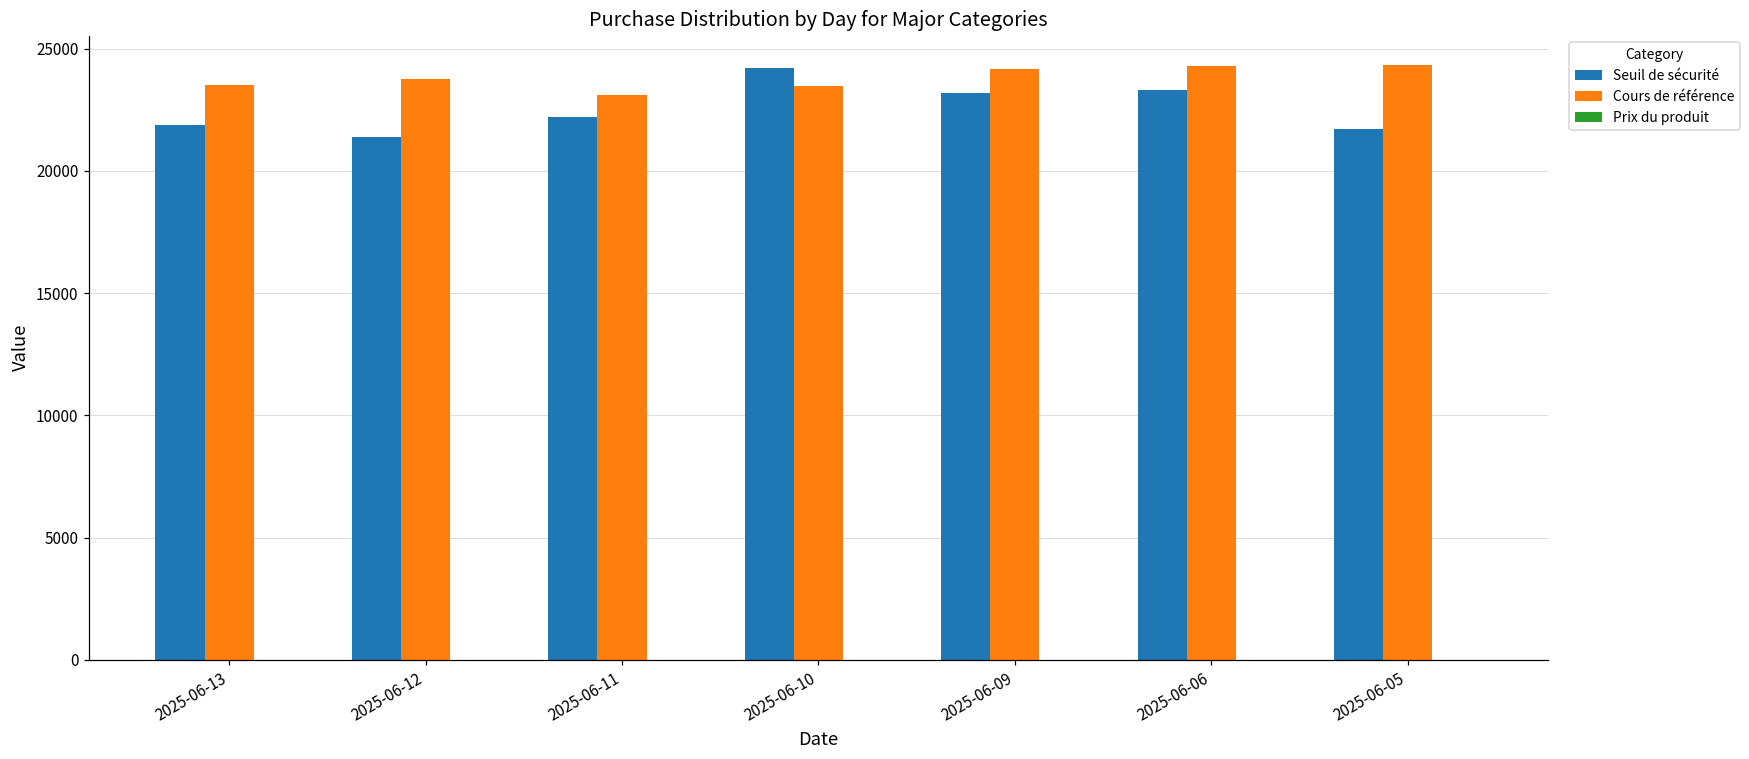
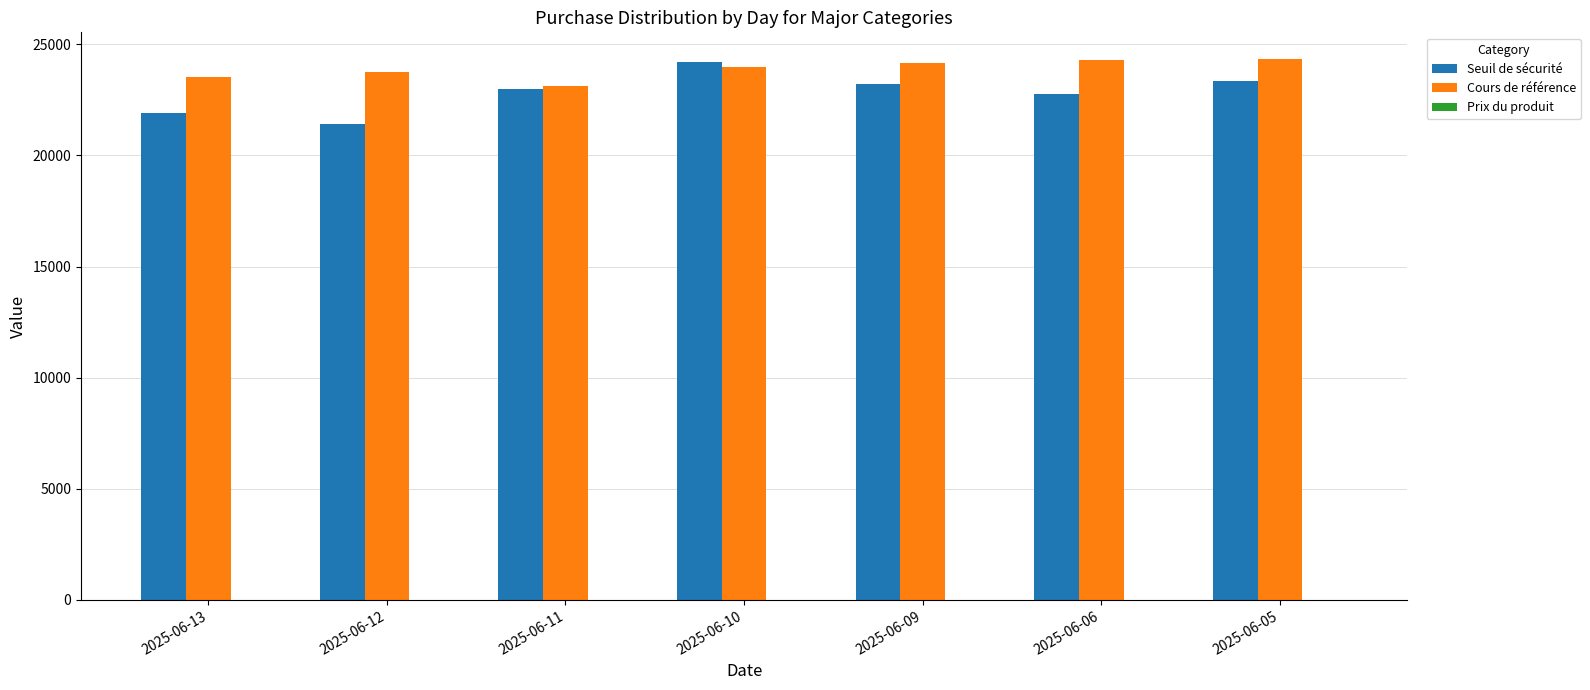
  {
    "Seuil de sécurité": {
      "2025-06-13": 21900,
      "2025-06-12": 21400,
-     "2025-06-11": 22200,
+     "2025-06-11": 23000,
      "2025-06-10": 24200,
      "2025-06-09": 23200,
-     "2025-06-06": 23300,
-     "2025-06-05": 21700
+     "2025-06-06": 22800,
+     "2025-06-05": 23400
    },
    "Cours de référence": {
      "2025-06-13": 23500,
      "2025-06-12": 23800,
      "2025-06-11": 23100,
-     "2025-06-10": 23500,
+     "2025-06-10": 24000,
      "2025-06-09": 24200,
      "2025-06-06": 24300,
      "2025-06-05": 24300
    },
    "Prix du produit": {
      "2025-06-13": 0,
      "2025-06-12": 0,
      "2025-06-11": 0,
      "2025-06-10": 0,
      "2025-06-09": 0,
      "2025-06-06": 0,
      "2025-06-05": 0
    }
  }
